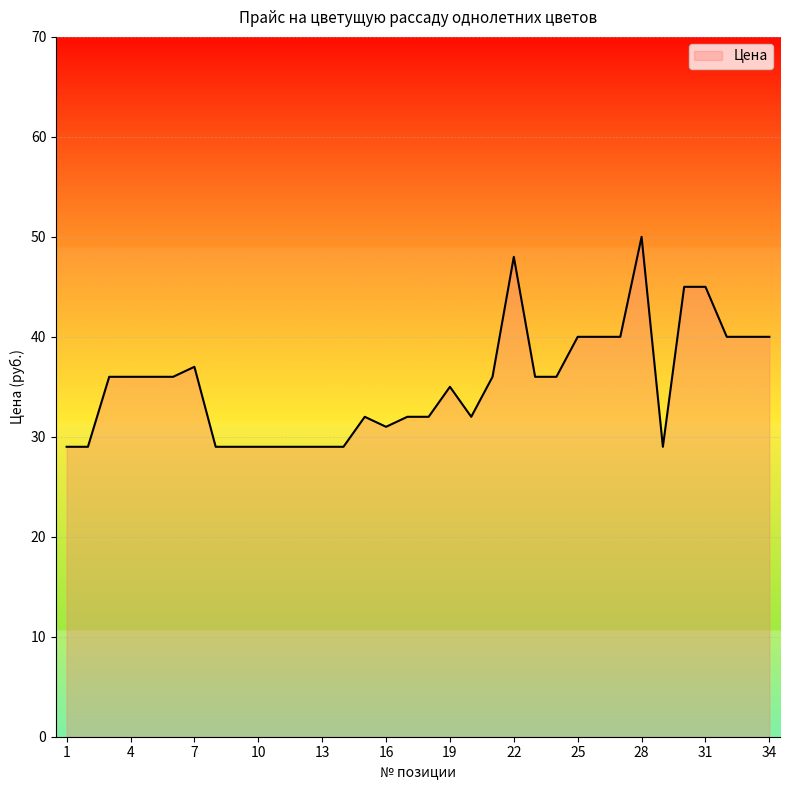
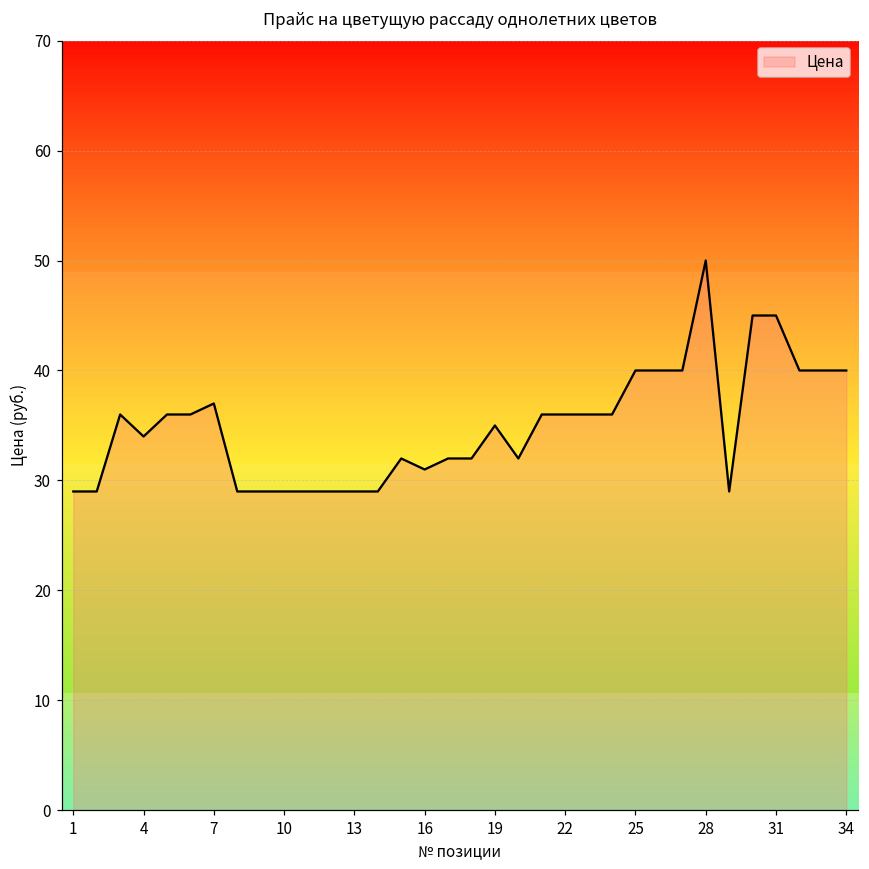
  {
    "1": 29,
-   "4": 36,
+   "4": 34,
    "7": 37,
    "10": 29,
    "13": 29,
    "16": 31,
    "19": 35,
-   "22": 48,
+   "22": 36,
    "25": 40,
    "28": 50,
    "31": 45,
    "34": 40
  }
